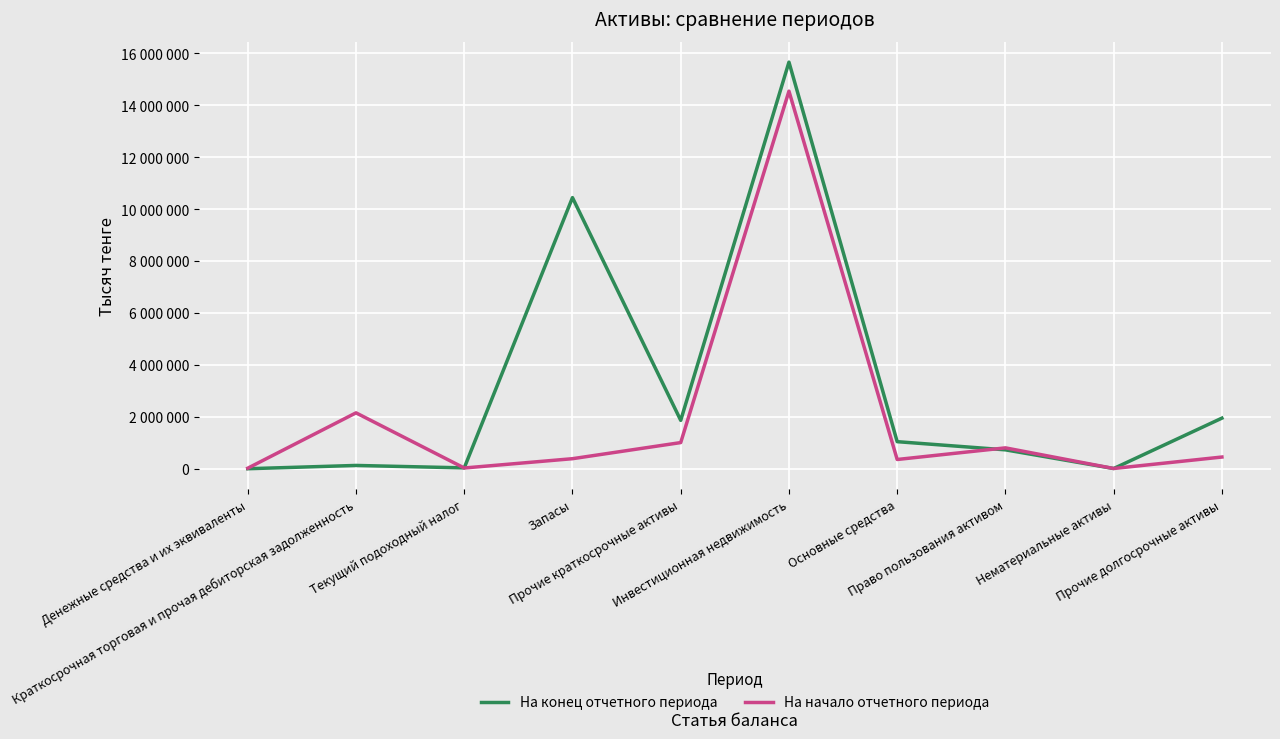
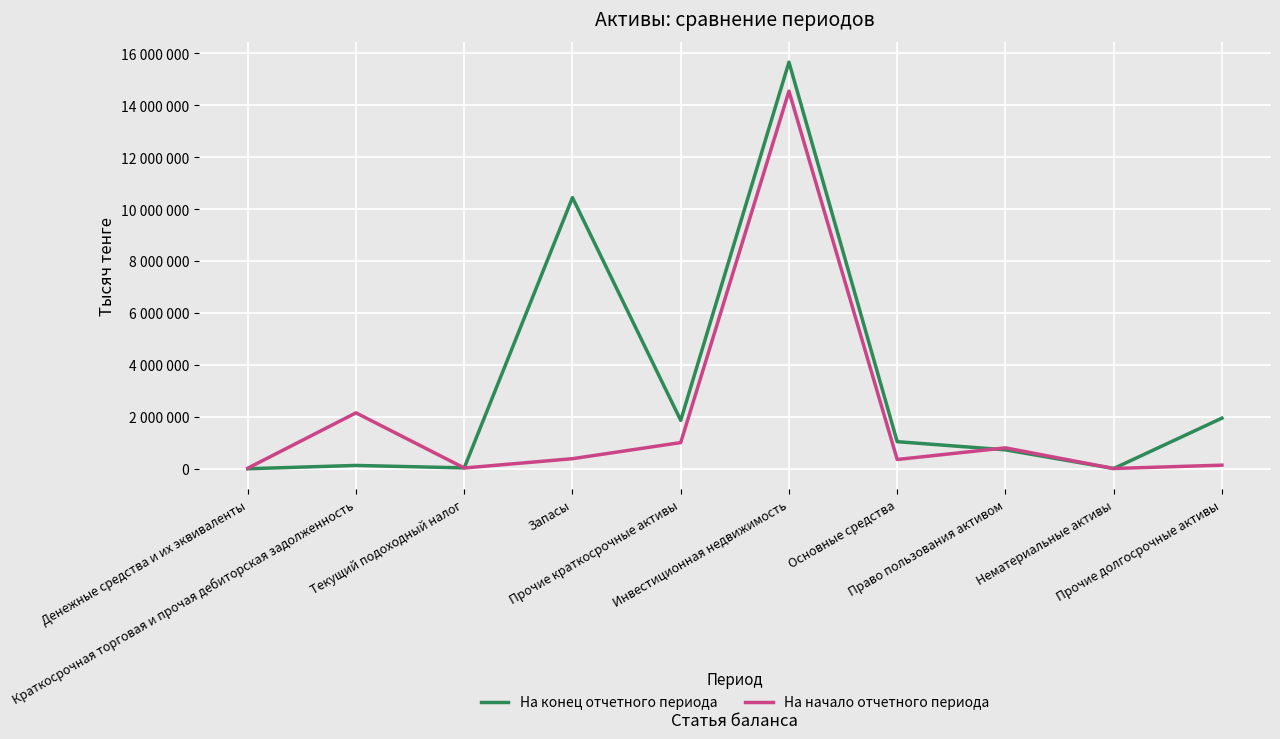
  {
    "На конец отчетного периода": {
      "Краткосрочная торговая и прочая дебиторская задолженность": 100000,
      "Запасы": 10400000,
      "Прочие краткосрочные активы": 1900000,
      "Инвестиционная недвижимость": 15700000,
      "Основные средства": 1000000,
      "Прочие долгосрочные активы": 2000000
    },
    "На начало отчетного периода": {
      "Краткосрочная торговая и прочая дебиторская задолженность": 2200000,
      "Запасы": 400000,
      "Прочие краткосрочные активы": 1000000,
      "Инвестиционная недвижимость": 14500000,
      "Основные средства": 400000,
-     "Прочие долгосрочные активы": 500000
+     "Прочие долгосрочные активы": 100000
    }
  }
